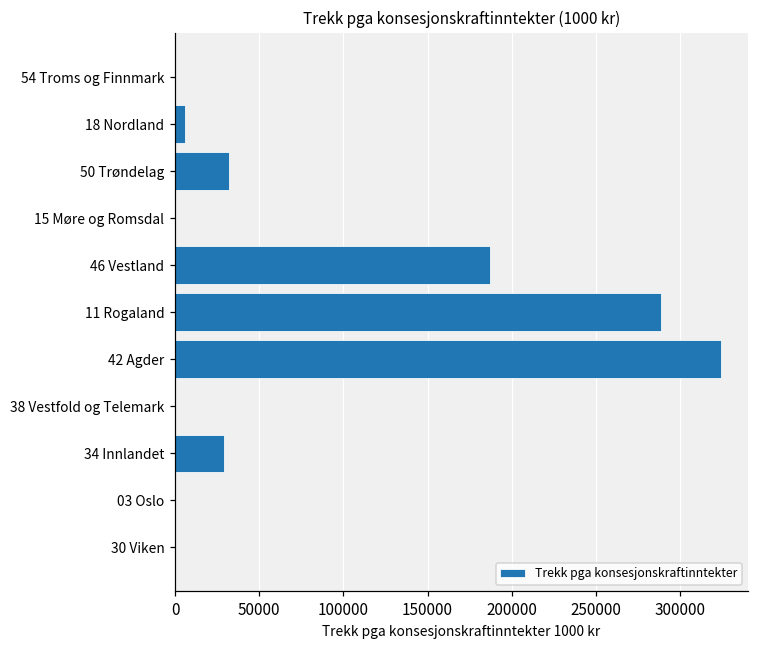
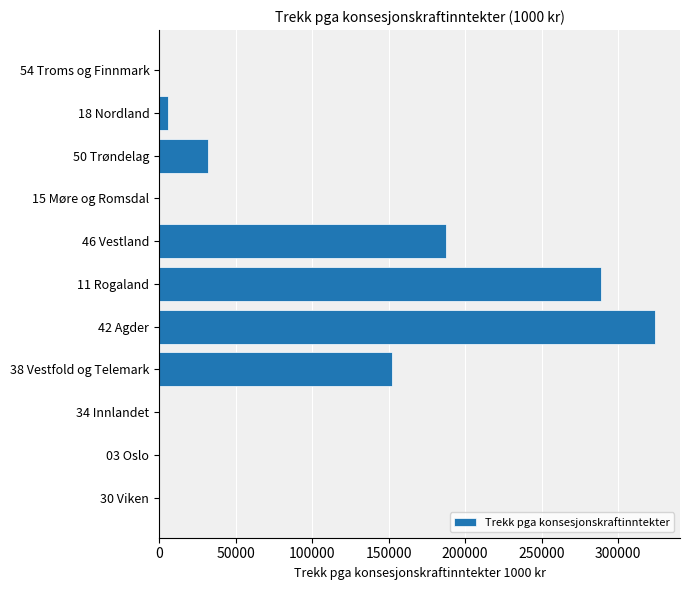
  {
    "54 Troms og Finnmark": 0,
    "18 Nordland": 6000,
    "50 Trøndelag": 32000,
    "15 Møre og Romsdal": 0,
    "46 Vestland": 187000,
    "11 Rogaland": 288000,
    "42 Agder": 324000,
-   "38 Vestfold og Telemark": 0,
-   "34 Innlandet": 29000,
+   "38 Vestfold og Telemark": 152000,
+   "34 Innlandet": 0,
    "03 Oslo": 0,
    "30 Viken": 0
  }
